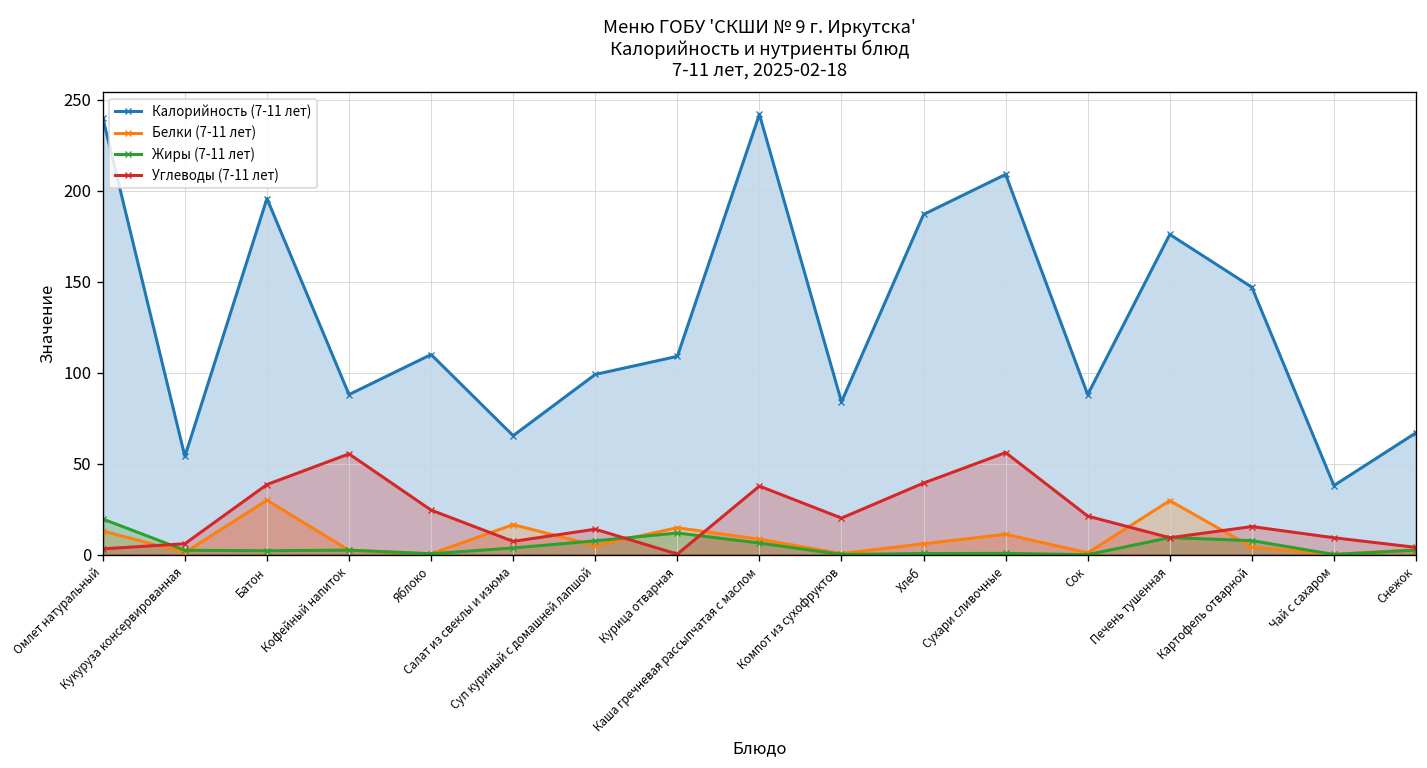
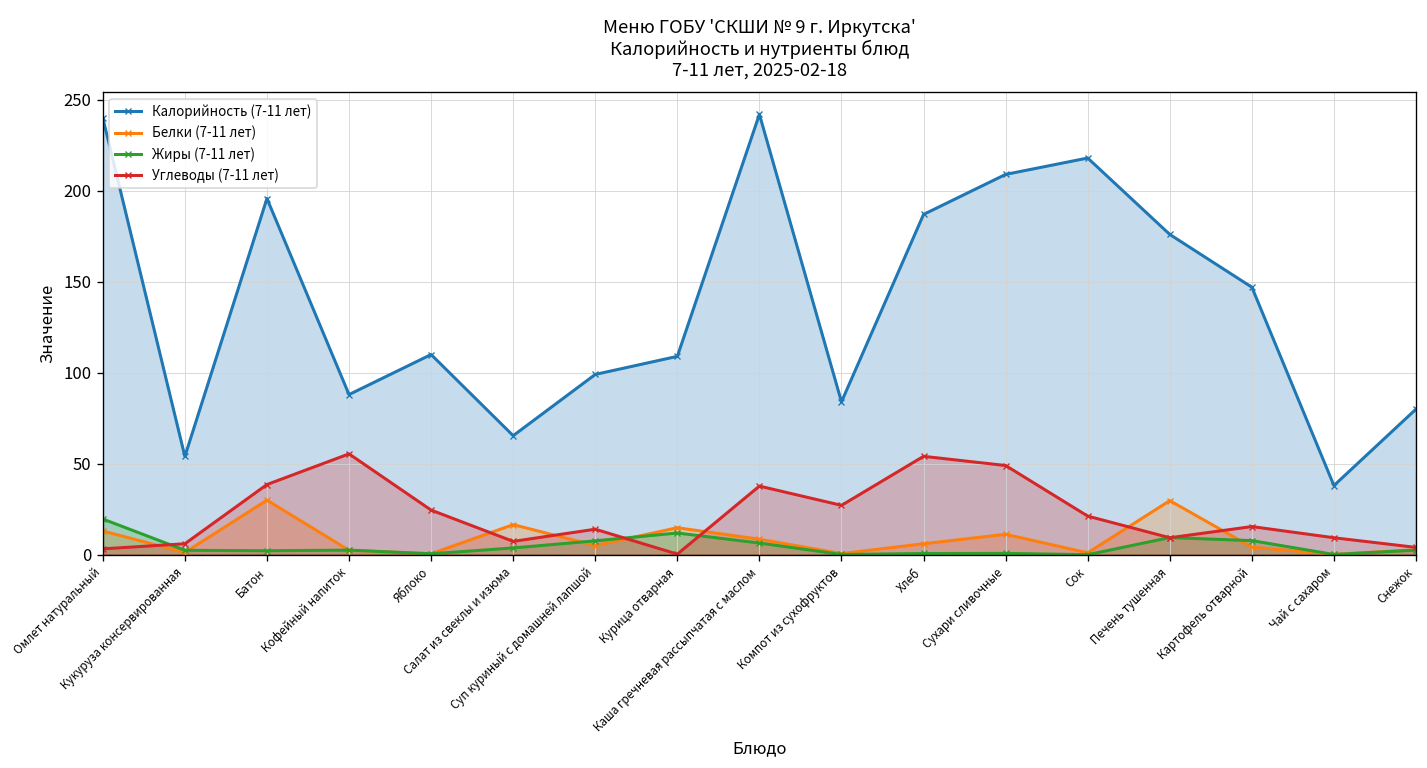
  {
    "Калорийность (7-11 лет)": {
      "Омлет натуральный": 240,
      "Кукуруза консервированная": 54,
      "Батон": 196,
      "Кофейный напиток": 88,
      "Яблоко": 110,
      "Салат из свеклы и изюма": 65,
      "Суп куриный с домашней лапшой": 99,
      "Курица отварная": 109,
      "Каша гречневая рассыпчатая с маслом": 242,
      "Компот из сухофруктов": 84,
      "Хлеб": 187,
      "Сухари сливочные": 209,
-     "Сок": 88,
+     "Сок": 218,
      "Печень тушенная": 176,
      "Картофель отварной": 147,
      "Чай с сахаром": 38,
-     "Снежок": 67
+     "Снежок": 80
    },
    "Белки (7-11 лет)": {
      "Омлет натуральный": 13,
      "Батон": 30,
      "Салат из свеклы и изюма": 17,
      "Суп куриный с домашней лапшой": 5,
      "Курица отварная": 15,
      "Каша гречневая рассыпчатая с маслом": 9,
      "Хлеб": 6,
      "Сухари сливочные": 11,
      "Печень тушенная": 30,
      "Картофель отварной": 4
    },
    "Жиры (7-11 лет)": {
      "Омлет натуральный": 20,
      "Батон": 2,
      "Салат из свеклы и изюма": 4,
      "Суп куриный с домашней лапшой": 8,
      "Курица отварная": 12,
      "Каша гречневая рассыпчатая с маслом": 6,
      "Хлеб": 1,
      "Сухари сливочные": 1,
      "Картофель отварной": 8
    },
    "Углеводы (7-11 лет)": {
      "Омлет натуральный": 3,
      "Кукуруза консервированная": 6,
      "Батон": 39,
      "Кофейный напиток": 55,
      "Яблоко": 25,
      "Салат из свеклы и изюма": 7,
      "Суп куриный с домашней лапшой": 14,
      "Курица отварная": 0,
      "Каша гречневая рассыпчатая с маслом": 38,
-     "Компот из сухофруктов": 20,
-     "Хлеб": 39,
-     "Сухари сливочные": 56,
+     "Компот из сухофруктов": 27,
+     "Хлеб": 54,
+     "Сухари сливочные": 49,
      "Сок": 21,
      "Картофель отварной": 15,
      "Чай с сахаром": 9
    }
  }
